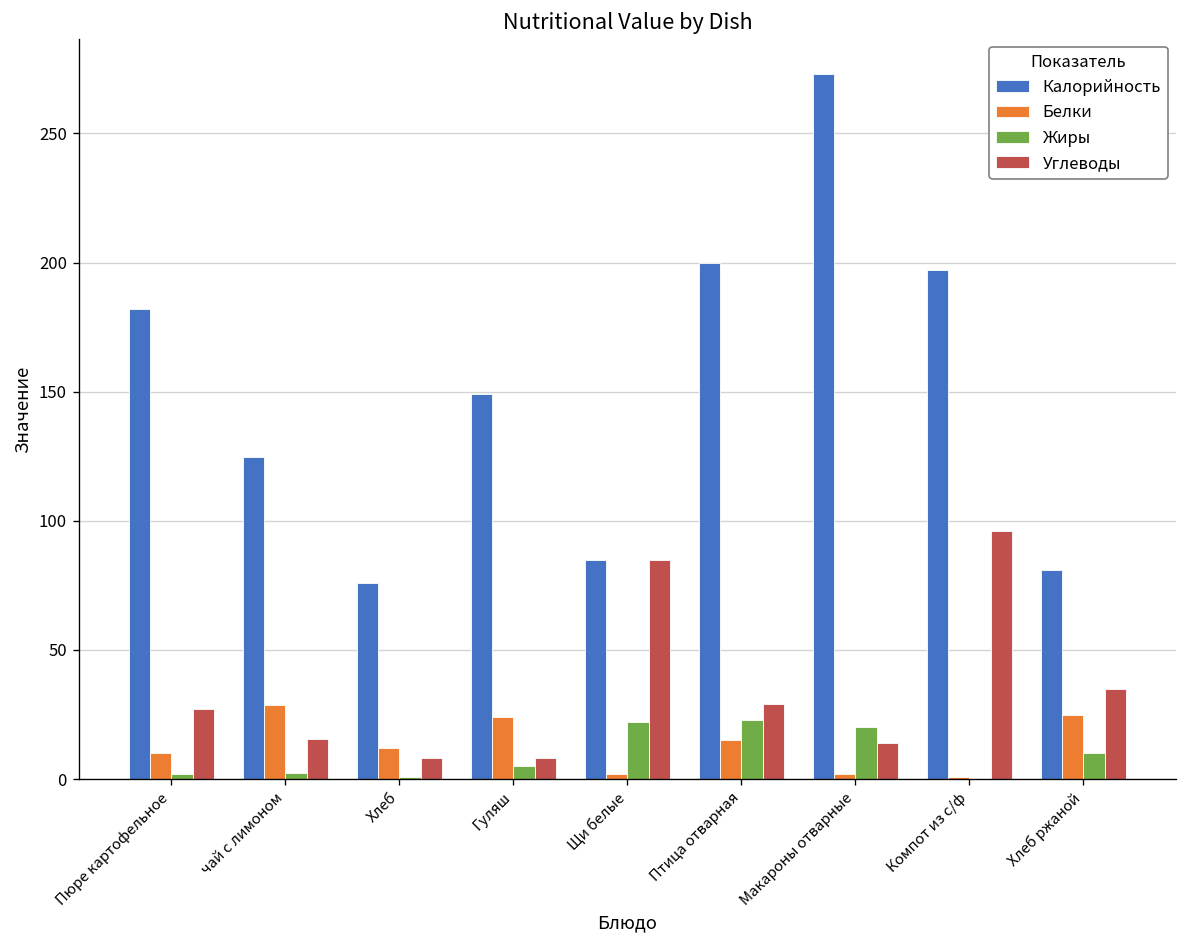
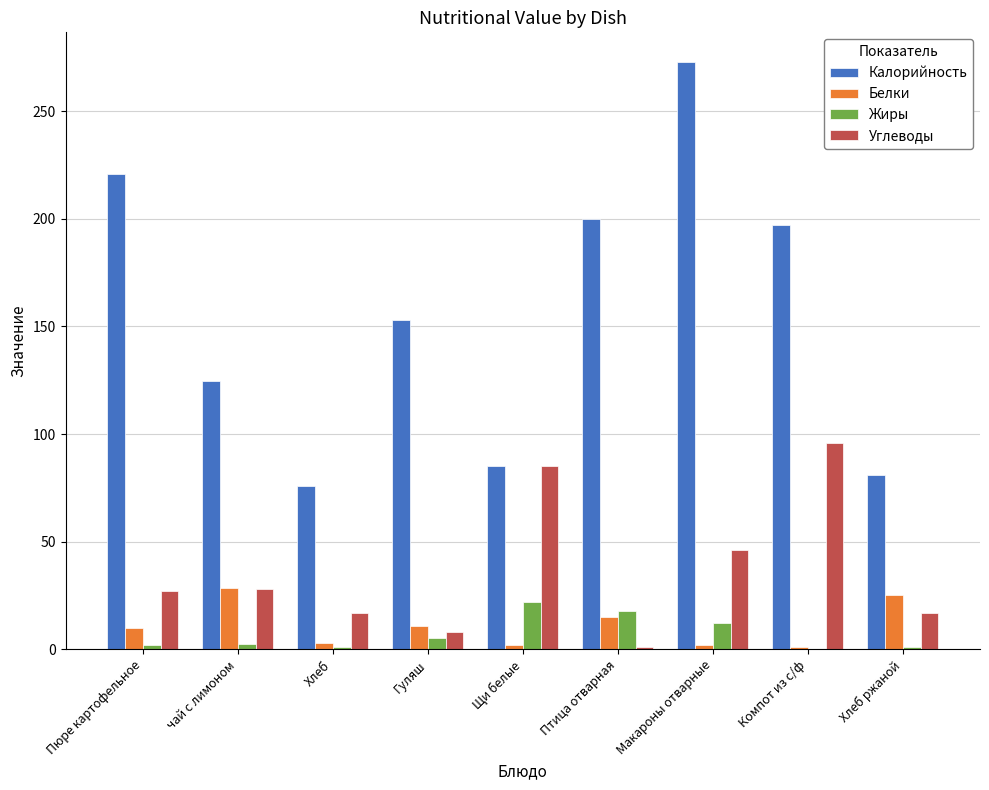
  {
    "Калорийность": {
-     "Пюре картофельное": 182,
+     "Пюре картофельное": 221,
      "чай с лимоном": 125,
      "Хлеб": 76,
-     "Гуляш": 149,
+     "Гуляш": 153,
      "Щи белые": 85,
      "Птица отварная": 200,
      "Макароны отварные": 273,
      "Компот из с/ф": 197,
      "Хлеб ржаной": 81
    },
    "Белки": {
      "Пюре картофельное": 10,
      "чай с лимоном": 29,
-     "Хлеб": 12,
-     "Гуляш": 24,
+     "Хлеб": 3,
+     "Гуляш": 11,
      "Щи белые": 2,
      "Птица отварная": 15,
      "Макароны отварные": 2,
      "Хлеб ржаной": 25
    },
    "Жиры": {
      "Пюре картофельное": 2,
      "чай с лимоном": 2,
      "Гуляш": 5,
      "Щи белые": 22,
-     "Птица отварная": 23,
-     "Макароны отварные": 20,
+     "Птица отварная": 18,
+     "Макароны отварные": 12,
      "Компот из с/ф": 0,
-     "Хлеб ржаной": 10
+     "Хлеб ржаной": 1
    },
    "Углеводы": {
      "Пюре картофельное": 27,
-     "чай с лимоном": 15,
-     "Хлеб": 8,
+     "чай с лимоном": 28,
+     "Хлеб": 17,
      "Гуляш": 8,
      "Щи белые": 85,
-     "Птица отварная": 29,
-     "Макароны отварные": 14,
+     "Птица отварная": 1,
+     "Макароны отварные": 46,
      "Компот из с/ф": 96,
-     "Хлеб ржаной": 35
+     "Хлеб ржаной": 17
    }
  }
